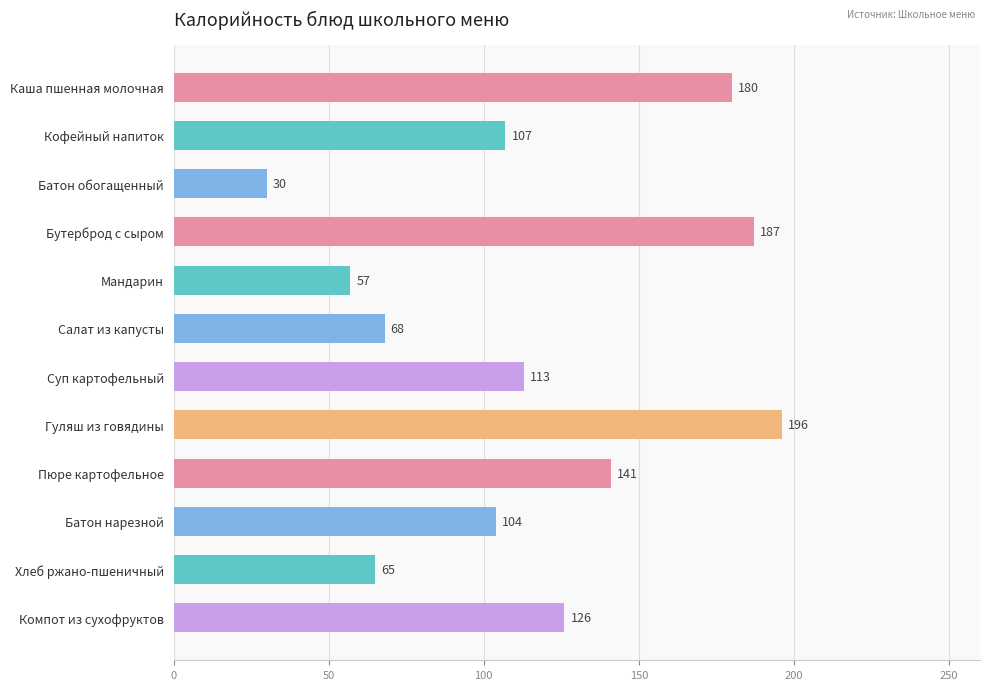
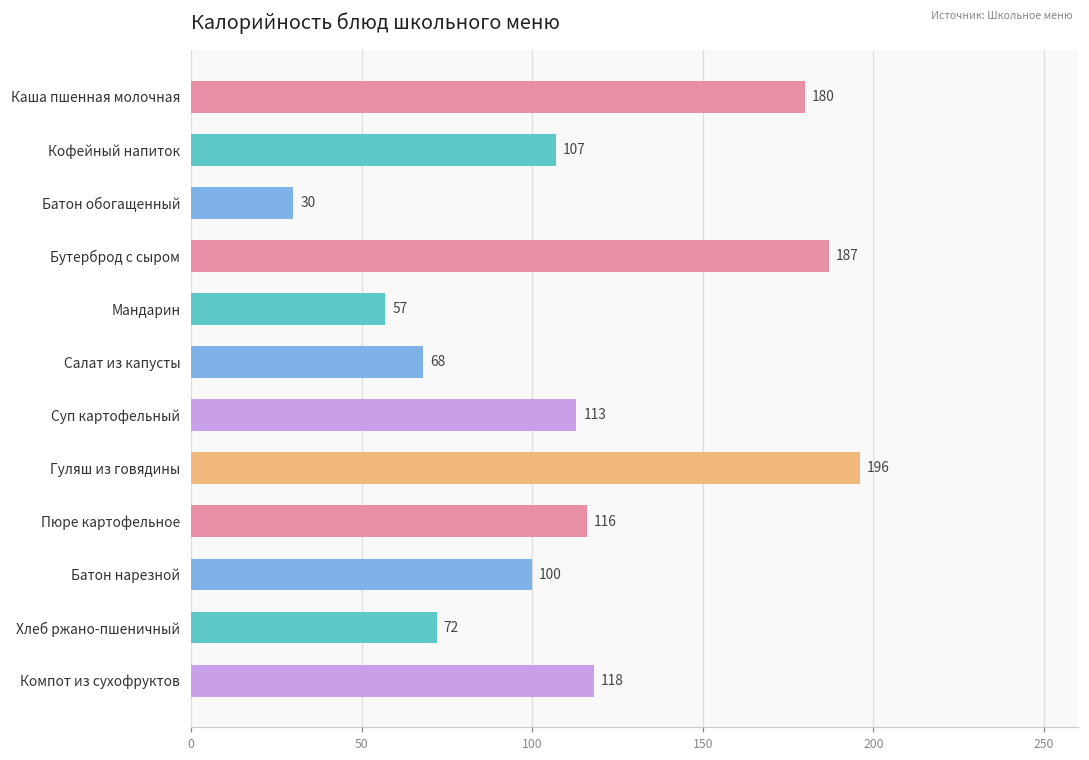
  {
    "Каша пшенная молочная": 180,
    "Кофейный напиток": 107,
    "Батон обогащенный": 30,
    "Бутерброд с сыром": 187,
    "Мандарин": 57,
    "Салат из капусты": 68,
    "Суп картофельный": 113,
    "Гуляш из говядины": 196,
-   "Пюре картофельное": 141,
-   "Батон нарезной": 104,
-   "Хлеб ржано-пшеничный": 65,
-   "Компот из сухофруктов": 126
+   "Пюре картофельное": 116,
+   "Батон нарезной": 100,
+   "Хлеб ржано-пшеничный": 72,
+   "Компот из сухофруктов": 118
  }
